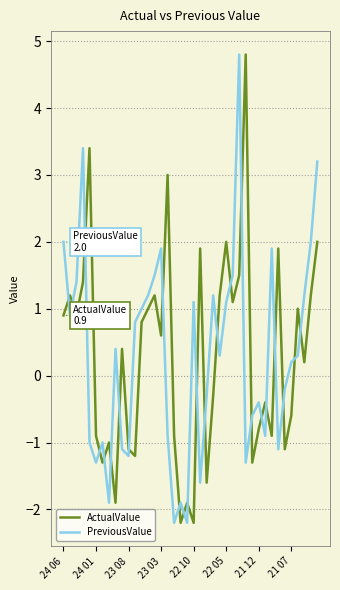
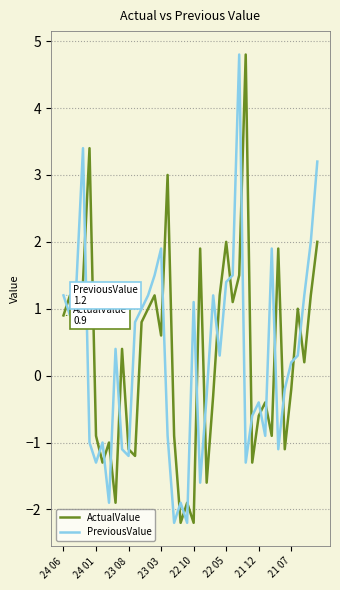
  {
    "ActualValue": {
      "24 01": -0.9,
      "23 08": -1.1,
      "23 03": 0.6,
      "22 10": -2.2,
      "22 05": 2.0,
-     "21 12": -0.8,
-     "21 07": -0.6
+     "21 12": -0.6,
+     "21 07": -0.2
    },
    "PreviousValue": {
-     "24 06": 2.0,
-     "22 05": 1.1
+     "24 06": 1.2,
+     "22 05": 1.4
    }
  }
